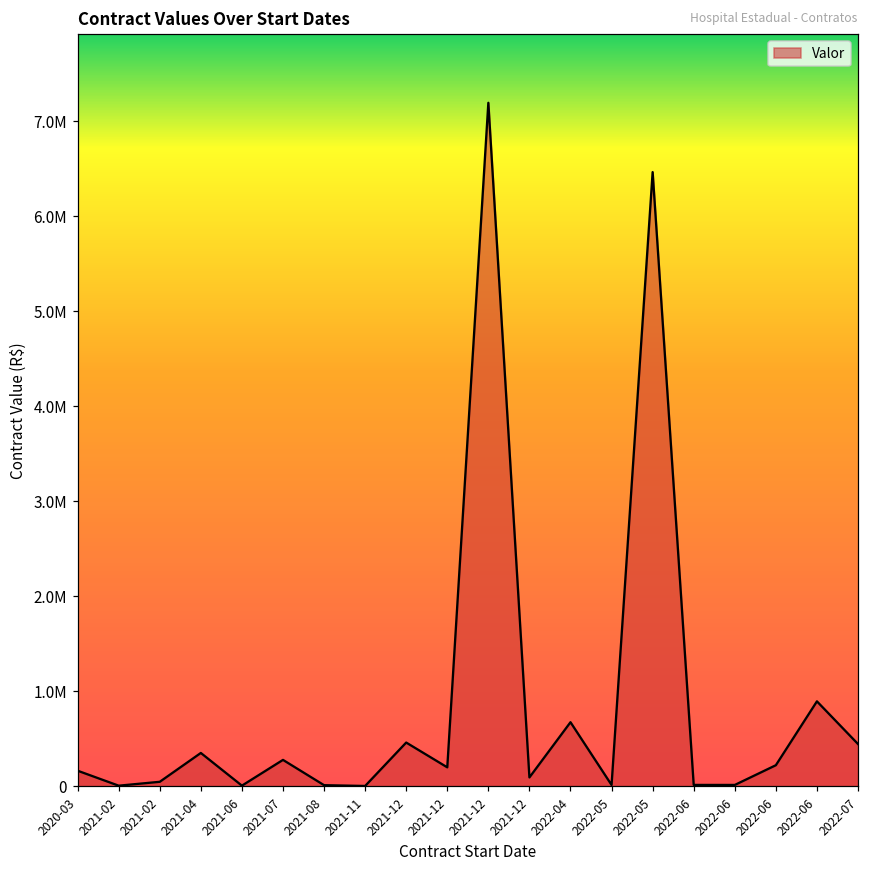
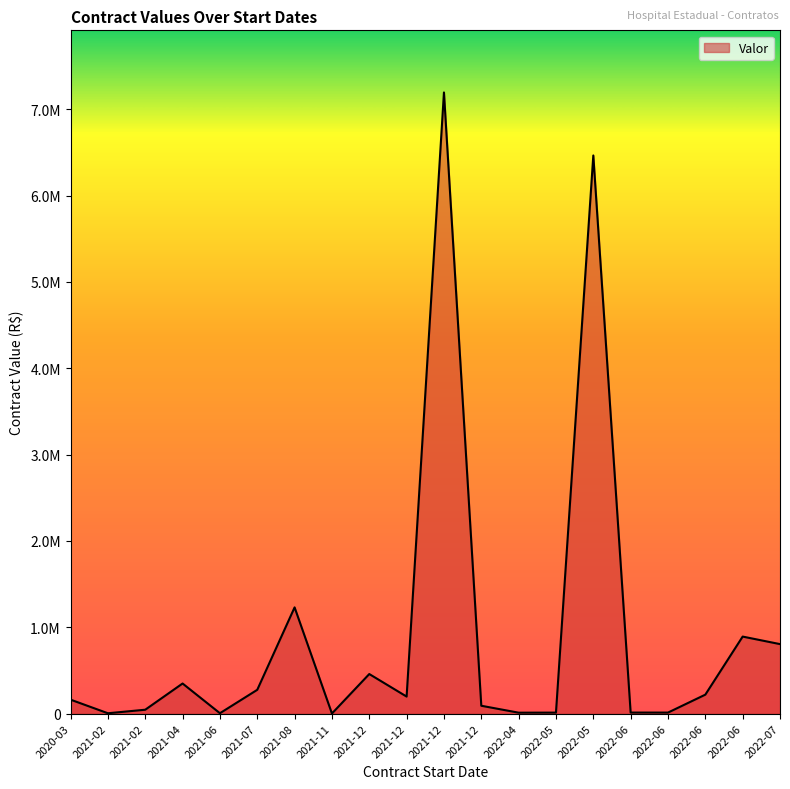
  {
    "2020-03": 200000,
    "2021-04": 300000,
    "2021-06": 0,
    "2021-07": 300000,
-   "2021-08": 0,
+   "2021-08": 1200000,
    "2021-11": 0,
-   "2022-04": 700000,
-   "2022-07": 400000
+   "2022-04": 0,
+   "2022-07": 800000
  }
